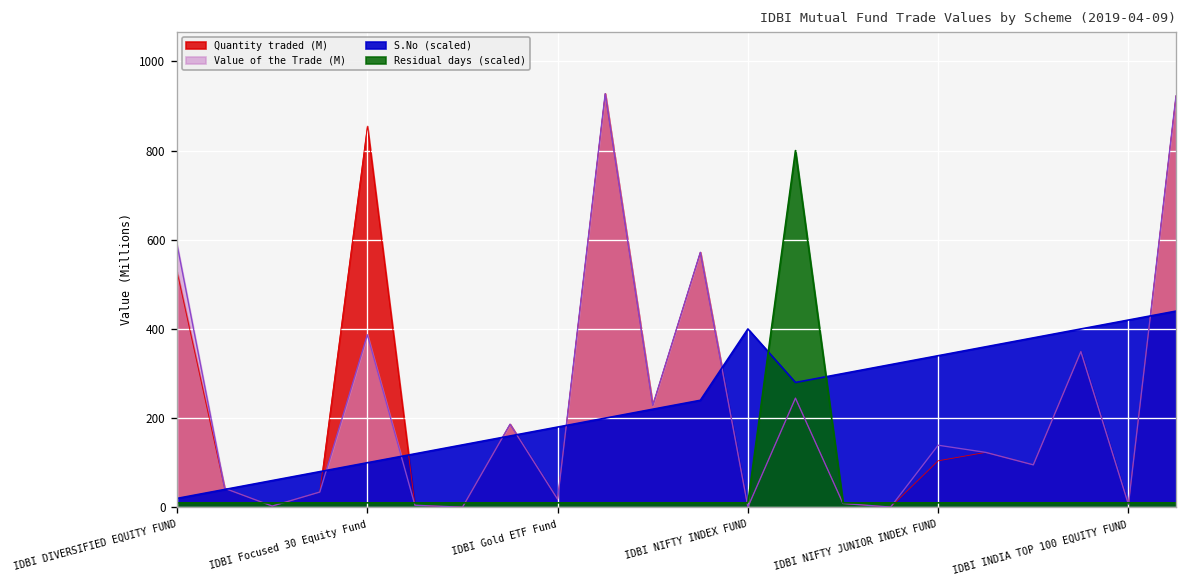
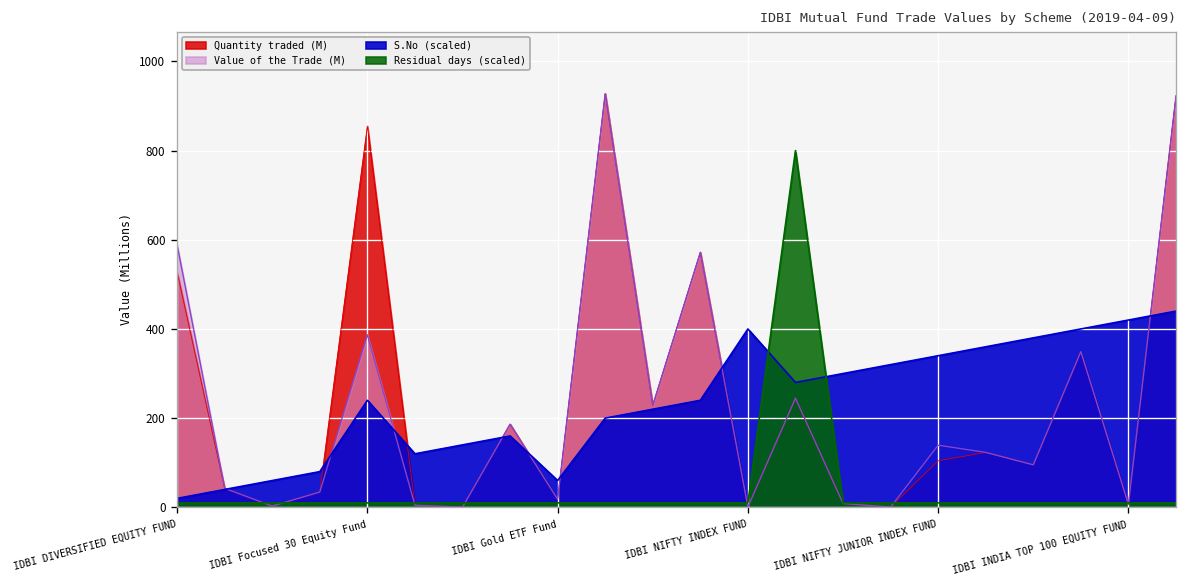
  {
    "Quantity traded (M)": {
      "IDBI DIVERSIFIED EQUITY FUND": 530,
      "IDBI Focused 30 Equity Fund": 850,
      "IDBI NIFTY JUNIOR INDEX FUND": 100
    },
    "Value of the Trade (M)": {
      "IDBI DIVERSIFIED EQUITY FUND": 590,
      "IDBI Focused 30 Equity Fund": 390,
      "IDBI NIFTY JUNIOR INDEX FUND": 140
    },
    "S.No (scaled)": {
      "IDBI DIVERSIFIED EQUITY FUND": 20,
-     "IDBI Focused 30 Equity Fund": 100,
-     "IDBI Gold ETF Fund": 180,
+     "IDBI Focused 30 Equity Fund": 240,
+     "IDBI Gold ETF Fund": 60,
      "IDBI NIFTY INDEX FUND": 400,
      "IDBI NIFTY JUNIOR INDEX FUND": 340,
      "IDBI INDIA TOP 100 EQUITY FUND": 420
    },
    "Residual days (scaled)": {
      "IDBI DIVERSIFIED EQUITY FUND": 10,
      "IDBI Focused 30 Equity Fund": 10,
      "IDBI Gold ETF Fund": 10,
      "IDBI NIFTY INDEX FUND": 10,
      "IDBI NIFTY JUNIOR INDEX FUND": 10
    }
  }
